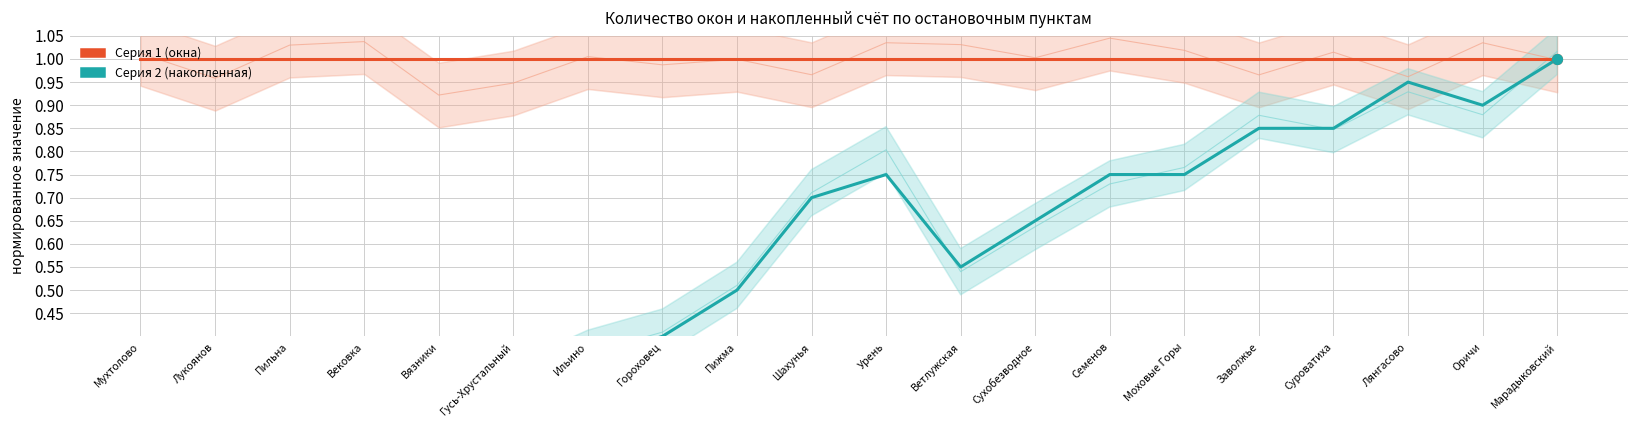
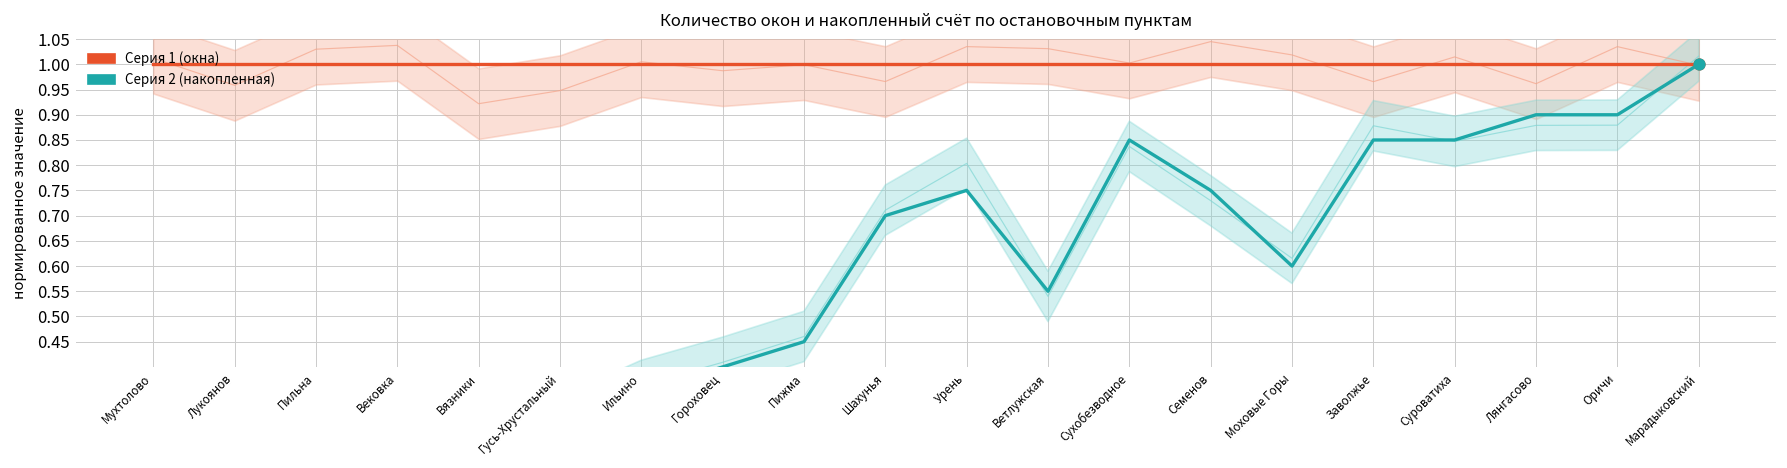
  {
    "Серия 2 (накопленная)": {
      "Гороховец": 0.40,
-     "Пижма": 0.50,
+     "Пижма": 0.45,
      "Шахунья": 0.70,
      "Урень": 0.75,
      "Ветлужская": 0.55,
-     "Сухобезводное": 0.65,
+     "Сухобезводное": 0.85,
      "Семенов": 0.75,
-     "Моховые Горы": 0.75,
+     "Моховые Горы": 0.60,
      "Заволжье": 0.85,
-     "Лянгасово": 0.95,
+     "Лянгасово": 0.90,
      "Оричи": 0.90
    }
  }
